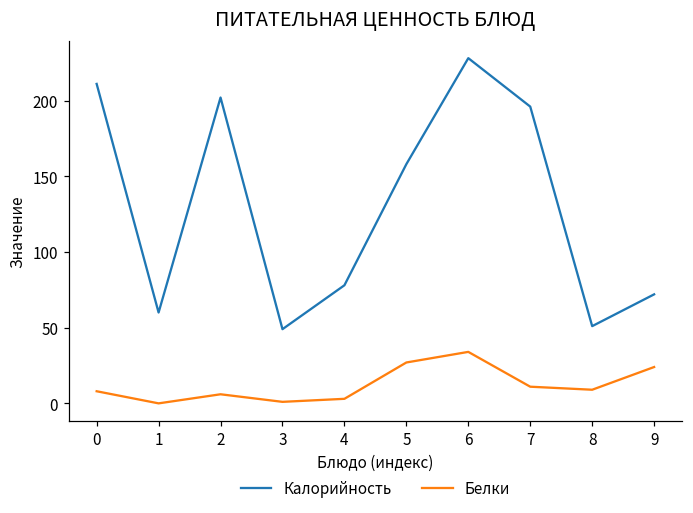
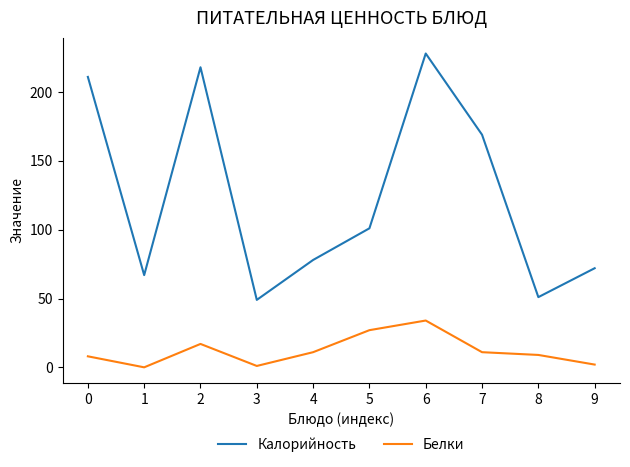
  {
    "Калорийность": {
      "0": 211,
-     "1": 60,
-     "2": 202,
+     "1": 67,
+     "2": 218,
      "3": 49,
      "4": 78,
-     "5": 158,
+     "5": 101,
      "6": 228,
-     "7": 196,
+     "7": 169,
      "8": 51,
      "9": 72
    },
    "Белки": {
      "0": 8,
      "1": 0,
-     "2": 6,
+     "2": 17,
      "3": 1,
-     "4": 3,
+     "4": 11,
      "5": 27,
      "6": 34,
      "7": 11,
      "8": 9,
-     "9": 24
+     "9": 2
    }
  }
